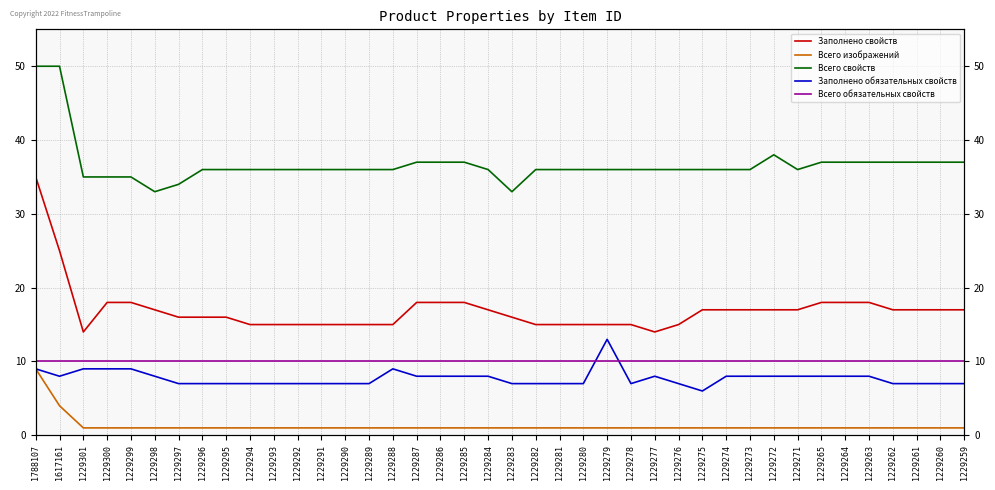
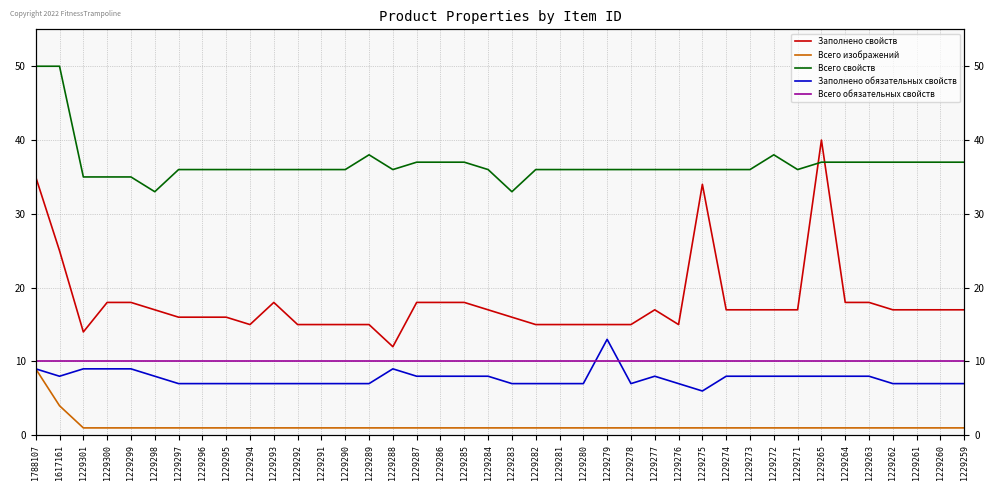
  {
    "Заполнено свойств": {
      "1788107": 35,
      "1617161": 25,
      "1229301": 14,
      "1229300": 18,
      "1229299": 18,
      "1229298": 17,
      "1229297": 16,
      "1229296": 16,
      "1229295": 16,
      "1229294": 15,
-     "1229293": 15,
+     "1229293": 18,
      "1229292": 15,
      "1229291": 15,
      "1229290": 15,
      "1229289": 15,
-     "1229288": 15,
+     "1229288": 12,
      "1229287": 18,
      "1229286": 18,
      "1229285": 18,
      "1229284": 17,
      "1229283": 16,
      "1229282": 15,
      "1229281": 15,
      "1229280": 15,
      "1229279": 15,
      "1229278": 15,
-     "1229277": 14,
+     "1229277": 17,
      "1229276": 15,
-     "1229275": 17,
+     "1229275": 34,
      "1229274": 17,
      "1229273": 17,
      "1229272": 17,
      "1229271": 17,
-     "1229265": 18,
+     "1229265": 40,
      "1229264": 18,
      "1229263": 18,
      "1229262": 17,
      "1229261": 17,
      "1229260": 17,
      "1229259": 17
    },
    "Всего изображений": {
      "1617161": 4,
      "1229301": 1,
      "1229300": 1,
      "1229299": 1,
      "1229298": 1,
      "1229297": 1,
      "1229296": 1,
      "1229295": 1,
      "1229294": 1,
      "1229293": 1,
      "1229292": 1,
      "1229291": 1,
      "1229290": 1,
      "1229289": 1,
      "1229288": 1,
      "1229287": 1,
      "1229286": 1,
      "1229285": 1,
      "1229284": 1,
      "1229283": 1,
      "1229282": 1,
      "1229281": 1,
      "1229280": 1,
      "1229279": 1,
      "1229278": 1,
      "1229277": 1,
      "1229276": 1,
      "1229275": 1,
      "1229274": 1,
      "1229273": 1,
      "1229272": 1,
      "1229271": 1,
      "1229265": 1,
      "1229264": 1,
      "1229263": 1,
      "1229262": 1,
      "1229261": 1,
      "1229260": 1,
      "1229259": 1
    },
    "Всего свойств": {
      "1788107": 50,
      "1617161": 50,
      "1229301": 35,
      "1229300": 35,
      "1229299": 35,
      "1229298": 33,
-     "1229297": 34,
+     "1229297": 36,
      "1229296": 36,
      "1229295": 36,
      "1229294": 36,
      "1229293": 36,
      "1229292": 36,
      "1229291": 36,
      "1229290": 36,
-     "1229289": 36,
+     "1229289": 38,
      "1229288": 36,
      "1229287": 37,
      "1229286": 37,
      "1229285": 37,
      "1229284": 36,
      "1229283": 33,
      "1229282": 36,
      "1229281": 36,
      "1229280": 36,
      "1229279": 36,
      "1229278": 36,
      "1229277": 36,
      "1229276": 36,
      "1229275": 36,
      "1229274": 36,
      "1229273": 36,
      "1229272": 38,
      "1229271": 36,
      "1229265": 37,
      "1229264": 37,
      "1229263": 37,
      "1229262": 37,
      "1229261": 37,
      "1229260": 37,
      "1229259": 37
    },
    "Заполнено обязательных свойств": {
      "1617161": 8,
      "1229301": 9,
      "1229300": 9,
      "1229299": 9,
      "1229298": 8,
      "1229297": 7,
      "1229296": 7,
      "1229295": 7,
      "1229294": 7,
      "1229293": 7,
      "1229292": 7,
      "1229291": 7,
      "1229290": 7,
      "1229289": 7,
      "1229288": 9,
      "1229287": 8,
      "1229286": 8,
      "1229285": 8,
      "1229284": 8,
      "1229283": 7,
      "1229282": 7,
      "1229281": 7,
      "1229280": 7,
      "1229279": 13,
      "1229278": 7,
      "1229277": 8,
      "1229276": 7,
      "1229275": 6,
      "1229274": 8,
      "1229273": 8,
      "1229272": 8,
      "1229271": 8,
      "1229265": 8,
      "1229264": 8,
      "1229263": 8,
      "1229262": 7,
      "1229261": 7,
      "1229260": 7,
      "1229259": 7
    },
    "Всего обязательных свойств": {
      "1788107": 10,
      "1617161": 10,
      "1229301": 10,
      "1229300": 10,
      "1229299": 10,
      "1229298": 10,
      "1229297": 10,
      "1229296": 10,
      "1229295": 10,
      "1229294": 10,
      "1229293": 10,
      "1229292": 10,
      "1229291": 10,
      "1229290": 10,
      "1229289": 10,
      "1229288": 10,
      "1229287": 10,
      "1229286": 10,
      "1229285": 10,
      "1229284": 10,
      "1229283": 10,
      "1229282": 10,
      "1229281": 10,
      "1229280": 10,
      "1229279": 10,
      "1229278": 10,
      "1229277": 10,
      "1229276": 10,
      "1229275": 10,
      "1229274": 10,
      "1229273": 10,
      "1229272": 10,
      "1229271": 10,
      "1229265": 10,
      "1229264": 10,
      "1229263": 10,
      "1229262": 10,
      "1229261": 10,
      "1229260": 10,
      "1229259": 10
    }
  }
